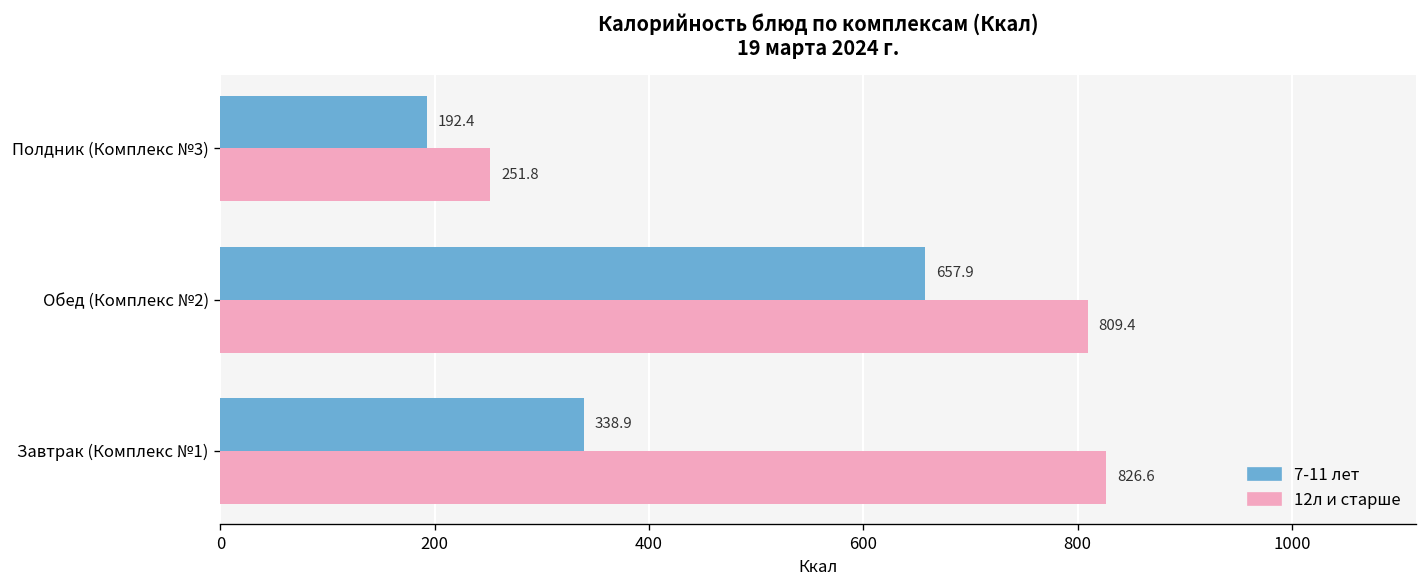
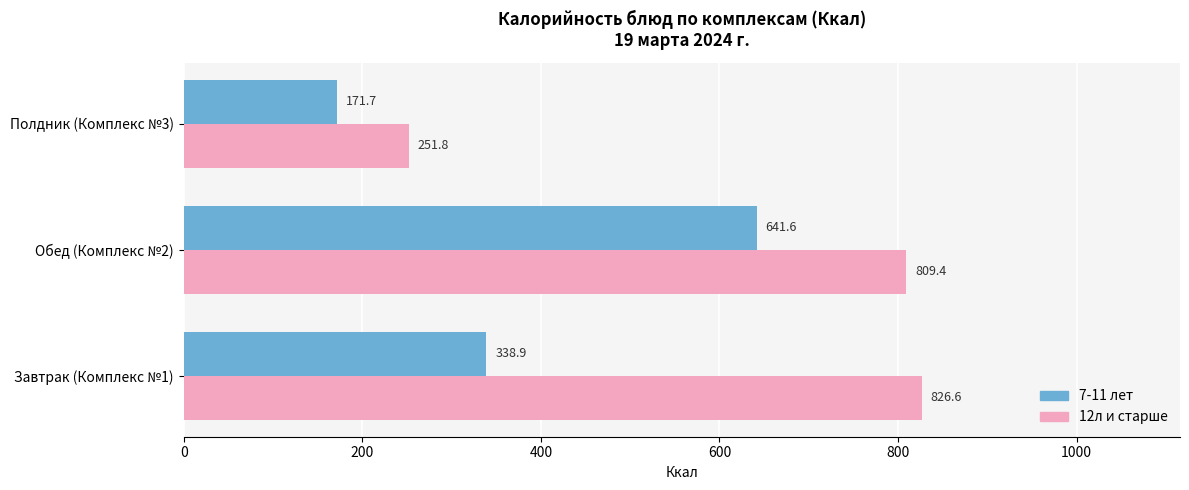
  {
    "7-11 лет": {
-     "Полдник (Комплекс №3)": 192.4,
-     "Обед (Комплекс №2)": 657.9,
+     "Полдник (Комплекс №3)": 171.7,
+     "Обед (Комплекс №2)": 641.6,
      "Завтрак (Комплекс №1)": 338.9
    },
    "12л и старше": {
      "Полдник (Комплекс №3)": 251.8,
      "Обед (Комплекс №2)": 809.4,
      "Завтрак (Комплекс №1)": 826.6
    }
  }
